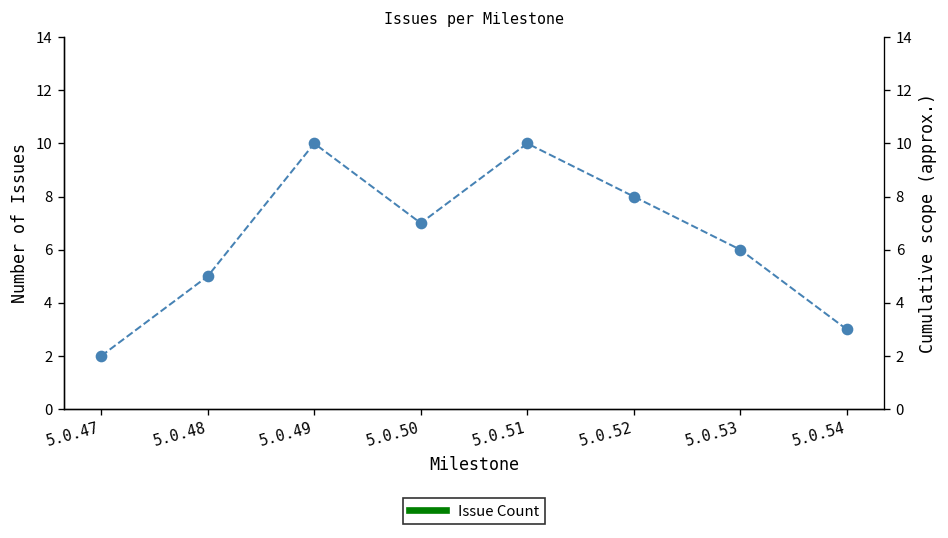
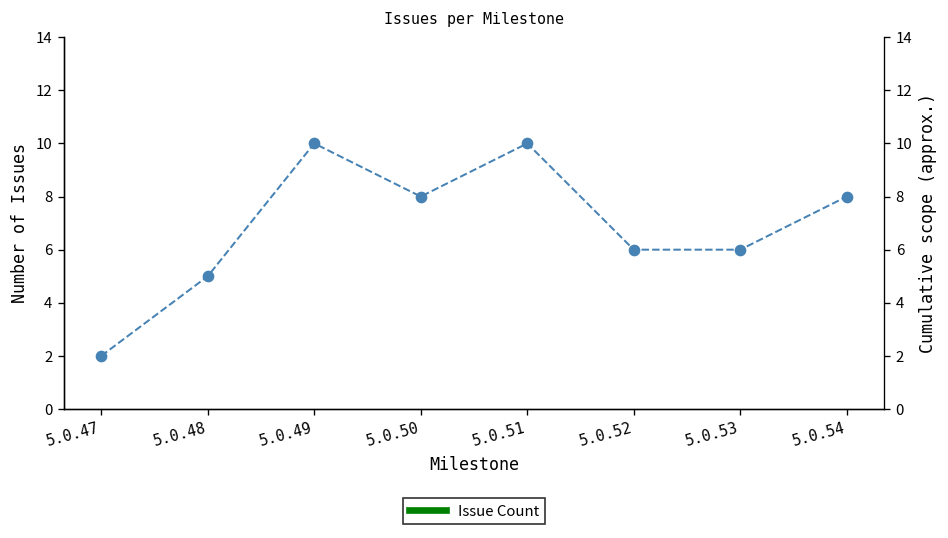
  {
    "5.0.47": 2,
    "5.0.48": 5,
    "5.0.49": 10,
-   "5.0.50": 7,
+   "5.0.50": 8,
    "5.0.51": 10,
-   "5.0.52": 8,
+   "5.0.52": 6,
    "5.0.53": 6,
-   "5.0.54": 3
+   "5.0.54": 8
  }
